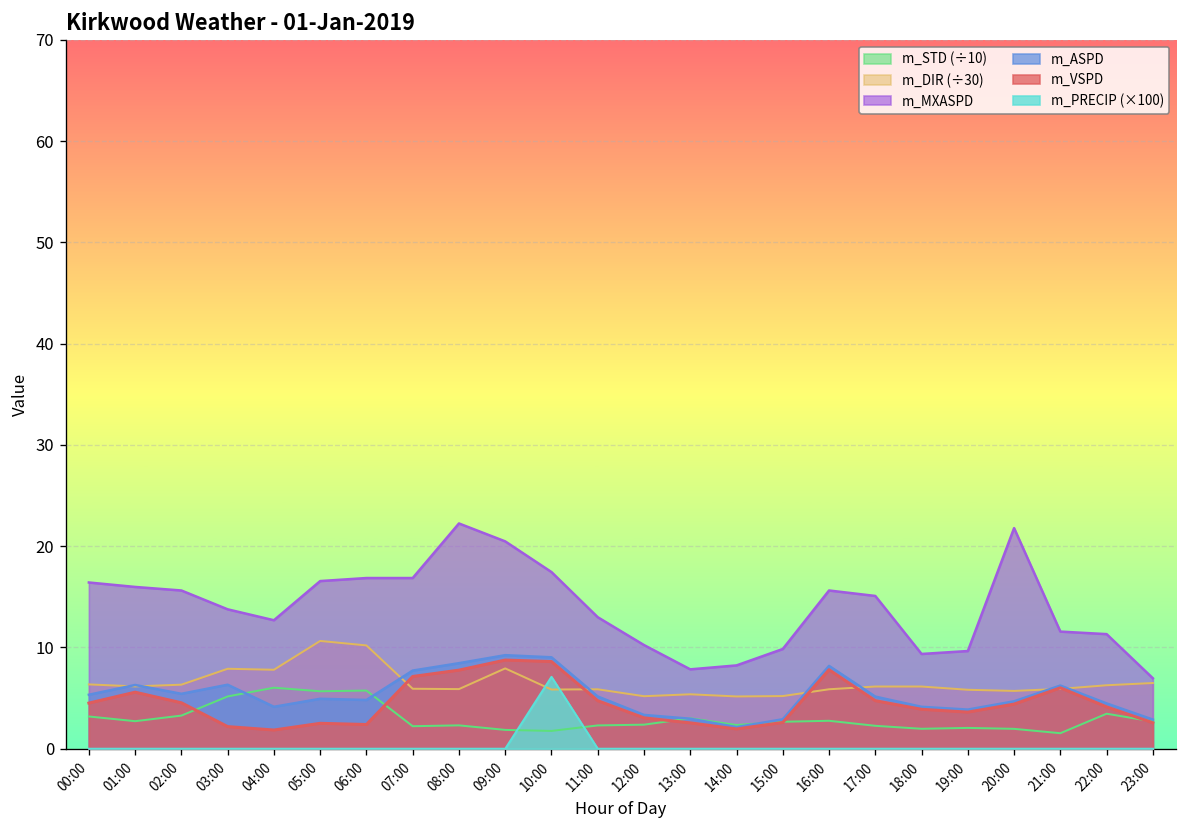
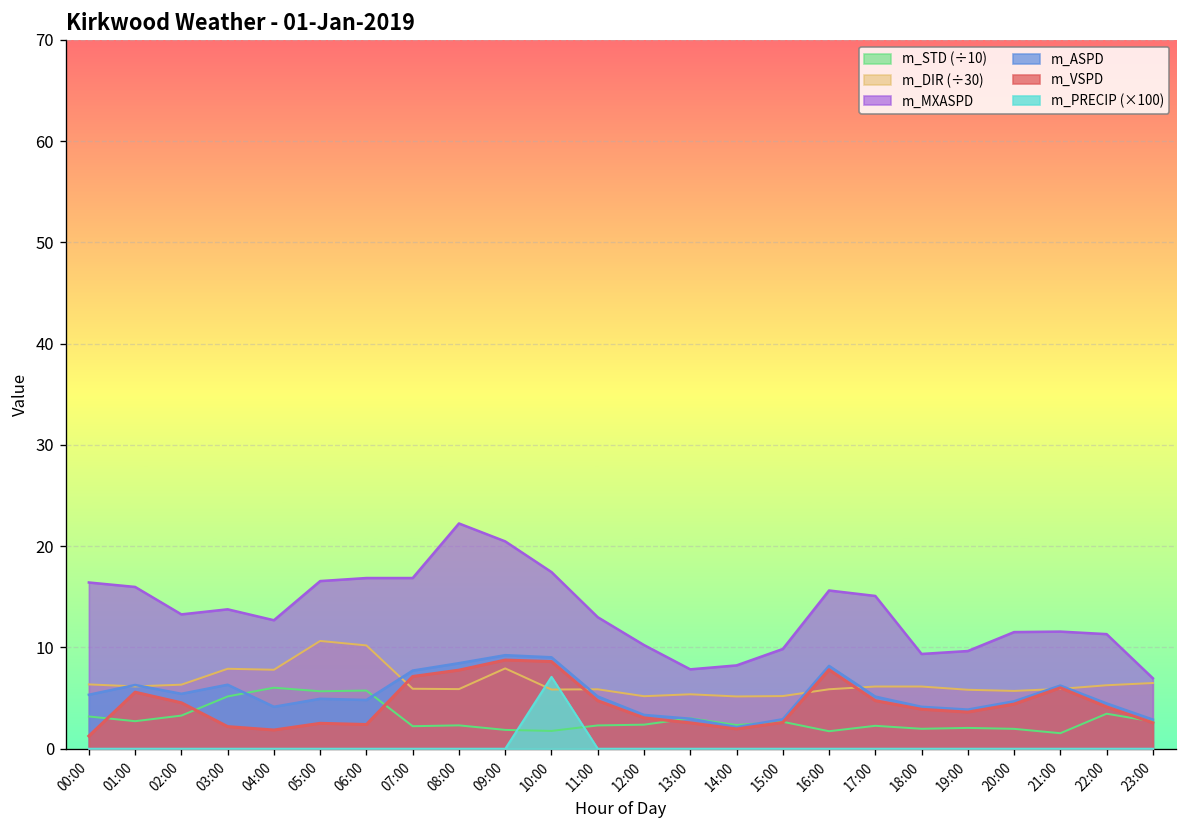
  {
    "m_STD (÷10)": {
      "00:00": 3,
      "01:00": 3,
      "02:00": 3,
      "03:00": 5,
      "04:00": 6,
      "05:00": 6,
      "06:00": 6,
      "07:00": 2,
      "08:00": 2,
      "09:00": 2,
      "10:00": 2,
      "11:00": 2,
      "12:00": 2,
-     "16:00": 3,
+     "16:00": 2,
      "17:00": 2,
      "18:00": 2,
      "19:00": 2,
      "20:00": 2,
      "21:00": 2,
      "22:00": 3
    },
    "m_DIR (÷30)": {
      "00:00": 6,
      "02:00": 6,
      "03:00": 8,
      "04:00": 8,
      "05:00": 11,
      "06:00": 10,
      "07:00": 6,
      "08:00": 6,
      "09:00": 8,
      "10:00": 6,
      "11:00": 6,
      "12:00": 5,
      "13:00": 5,
      "14:00": 5,
      "15:00": 5,
      "16:00": 6,
      "17:00": 6,
      "18:00": 6,
      "19:00": 6,
      "20:00": 6,
      "22:00": 6,
      "23:00": 6
    },
    "m_MXASPD": {
      "00:00": 16,
      "01:00": 16,
-     "02:00": 16,
+     "02:00": 13,
      "03:00": 14,
      "04:00": 13,
      "05:00": 17,
      "06:00": 17,
      "07:00": 17,
      "08:00": 22,
      "09:00": 20,
      "10:00": 17,
      "11:00": 13,
      "12:00": 10,
      "13:00": 8,
      "14:00": 8,
      "15:00": 10,
      "16:00": 16,
      "17:00": 15,
      "18:00": 9,
      "19:00": 10,
-     "20:00": 22,
+     "20:00": 12,
      "21:00": 12,
      "22:00": 11,
      "23:00": 7
    },
    "m_ASPD": {
      "00:00": 5,
      "02:00": 5,
      "03:00": 6,
      "04:00": 4,
      "05:00": 5,
      "06:00": 5,
      "07:00": 8,
      "08:00": 8,
      "09:00": 9,
      "10:00": 9,
      "11:00": 5,
      "16:00": 8,
      "17:00": 5,
      "22:00": 4
    },
    "m_VSPD": {
-     "00:00": 5,
+     "00:00": 1,
      "01:00": 6,
      "02:00": 5,
      "03:00": 2,
      "04:00": 2,
      "05:00": 3,
      "06:00": 2,
      "07:00": 7,
      "08:00": 8,
      "09:00": 9,
      "10:00": 9,
      "11:00": 5,
      "13:00": 3,
      "16:00": 8,
      "17:00": 5,
      "22:00": 4
    },
    "m_PRECIP (×100)": {
      "00:00": 0,
      "01:00": 0,
      "02:00": 0,
      "03:00": 0,
      "04:00": 0,
      "05:00": 0,
      "06:00": 0,
      "07:00": 0,
      "08:00": 0,
      "09:00": 0,
      "10:00": 7,
      "11:00": 0,
      "12:00": 0,
      "13:00": 0,
      "14:00": 0,
      "15:00": 0,
      "16:00": 0,
      "17:00": 0,
      "18:00": 0,
      "19:00": 0,
      "20:00": 0,
      "21:00": 0,
      "22:00": 0,
      "23:00": 0
    }
  }
